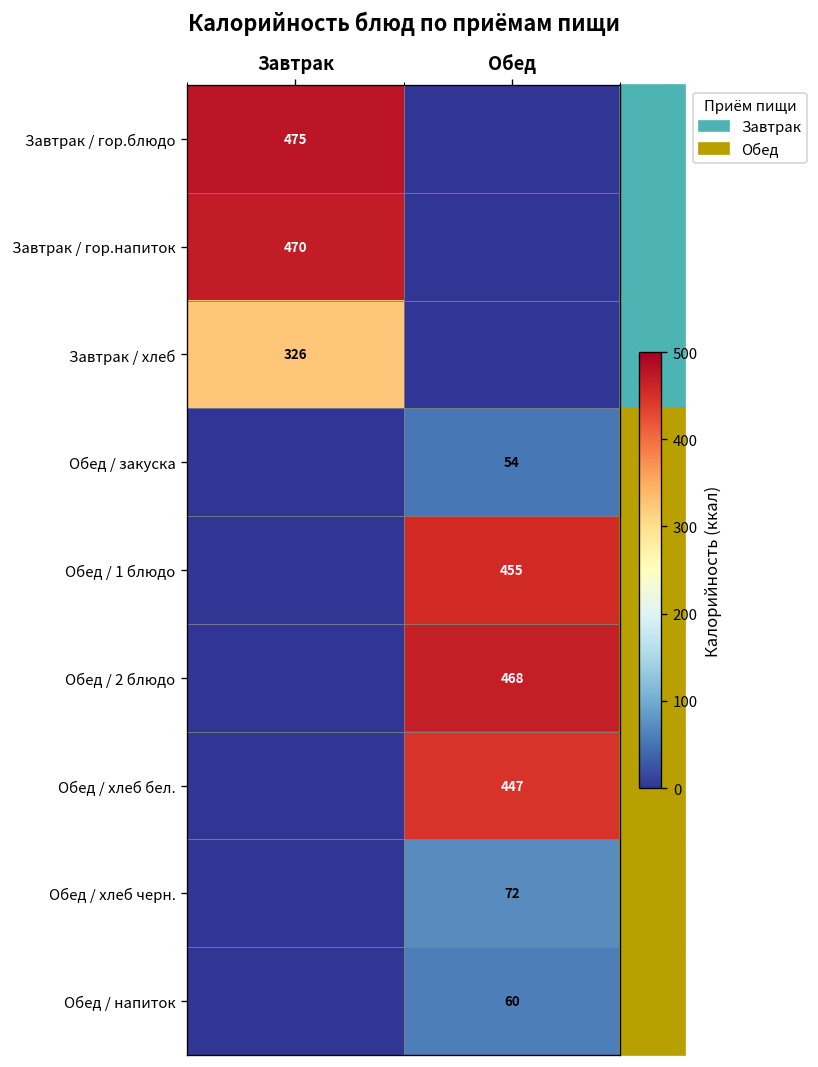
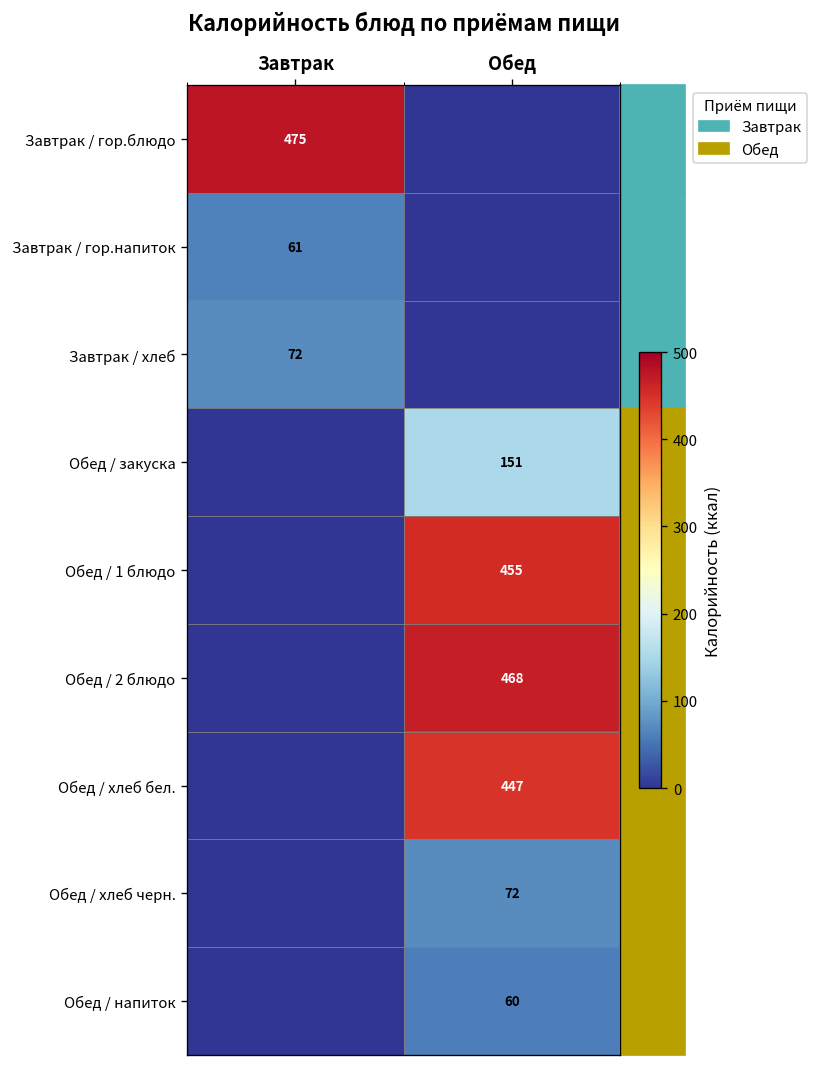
  {
    "Завтрак / гор.блюдо": {
      "Завтрак": 475
    },
    "Завтрак / гор.напиток": {
-     "Завтрак": 470
+     "Завтрак": 61
    },
    "Завтрак / хлеб": {
-     "Завтрак": 326
+     "Завтрак": 72
    },
    "Обед / закуска": {
-     "Обед": 54
+     "Обед": 151
    },
    "Обед / 1 блюдо": {
      "Обед": 455
    },
    "Обед / 2 блюдо": {
      "Обед": 468
    },
    "Обед / хлеб бел.": {
      "Обед": 447
    },
    "Обед / хлеб черн.": {
      "Обед": 72
    },
    "Обед / напиток": {
      "Обед": 60
    }
  }
